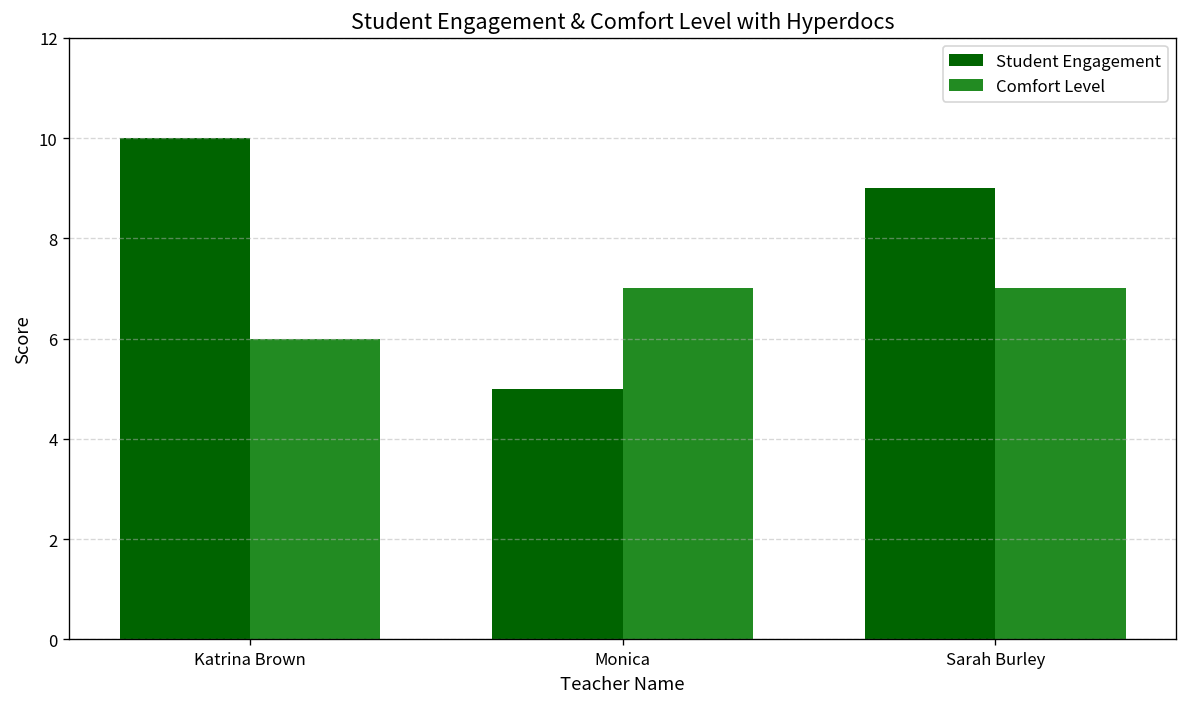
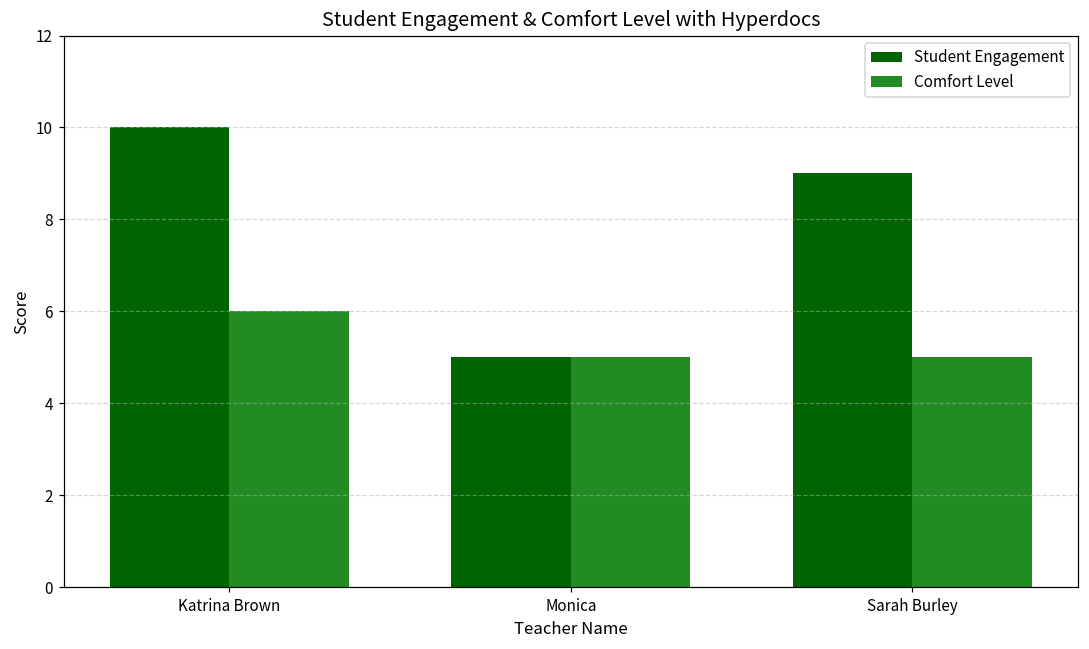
  {
    "Student Engagement": {
      "Katrina Brown": 10,
      "Monica": 5,
      "Sarah Burley": 9
    },
    "Comfort Level": {
      "Katrina Brown": 6,
-     "Monica": 7,
-     "Sarah Burley": 7
+     "Monica": 5,
+     "Sarah Burley": 5
    }
  }
